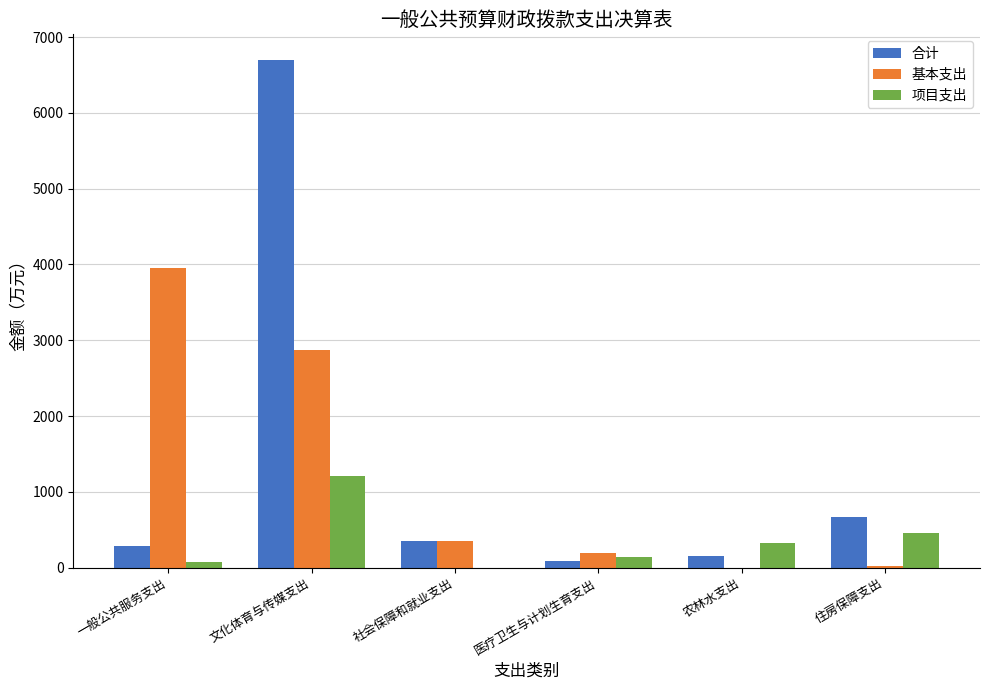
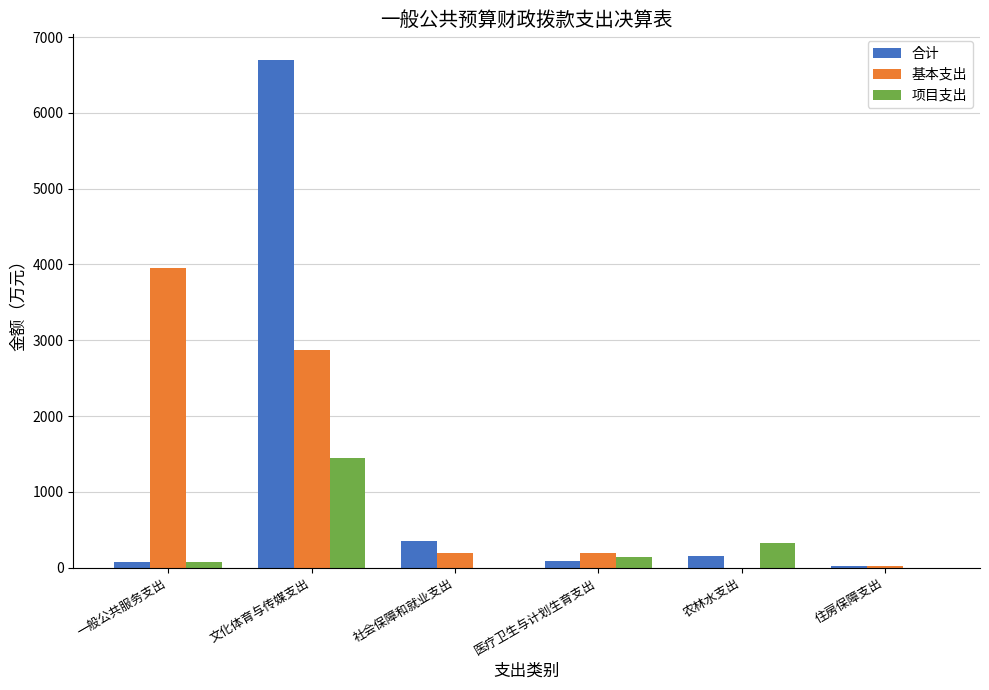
  {
    "合计": {
-     "一般公共服务支出": 300,
+     "一般公共服务支出": 100,
      "文化体育与传媒支出": 6700,
      "社会保障和就业支出": 400,
      "医疗卫生与计划生育支出": 100,
      "农林水支出": 100,
-     "住房保障支出": 700
+     "住房保障支出": 0
    },
    "基本支出": {
      "一般公共服务支出": 4000,
      "文化体育与传媒支出": 2900,
-     "社会保障和就业支出": 400,
+     "社会保障和就业支出": 200,
      "医疗卫生与计划生育支出": 200,
      "农林水支出": 0
    },
    "项目支出": {
      "一般公共服务支出": 100,
-     "文化体育与传媒支出": 1200,
+     "文化体育与传媒支出": 1400,
      "社会保障和就业支出": 0,
      "医疗卫生与计划生育支出": 100,
      "农林水支出": 300,
-     "住房保障支出": 500
+     "住房保障支出": 0
    }
  }
